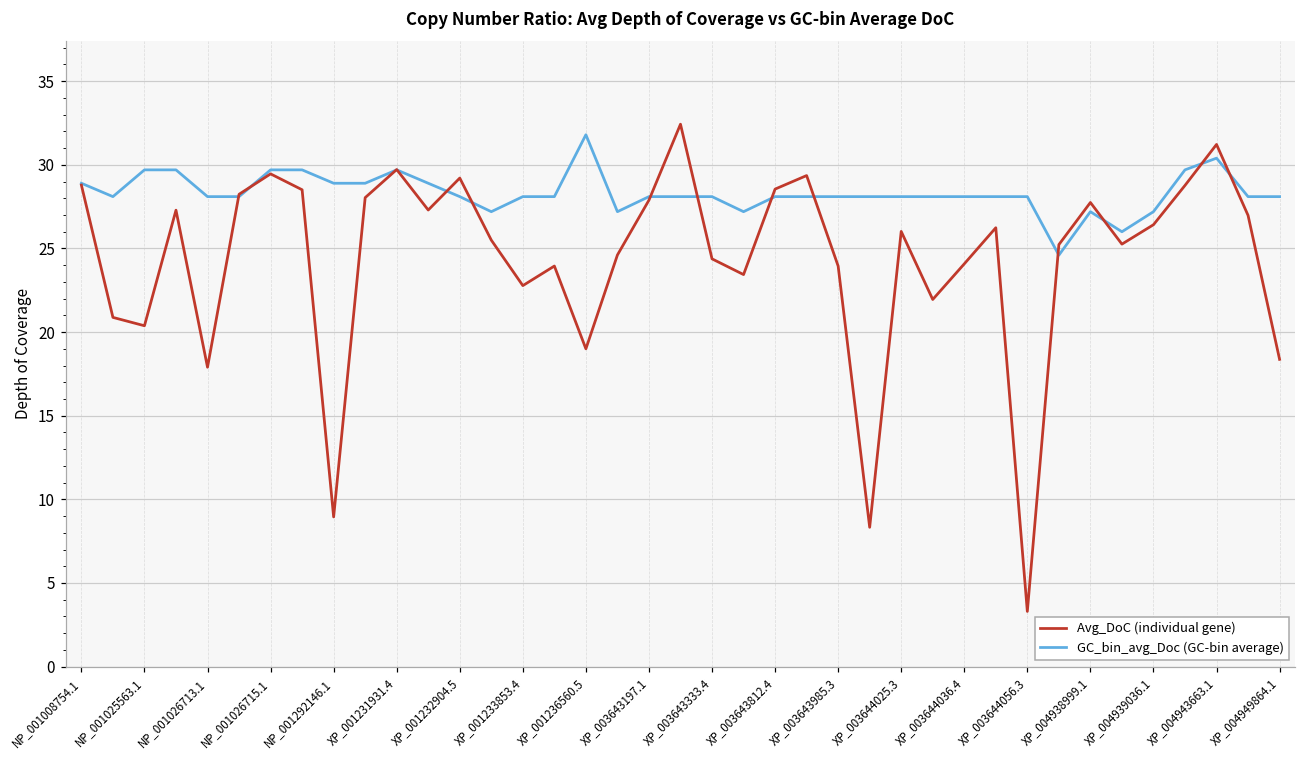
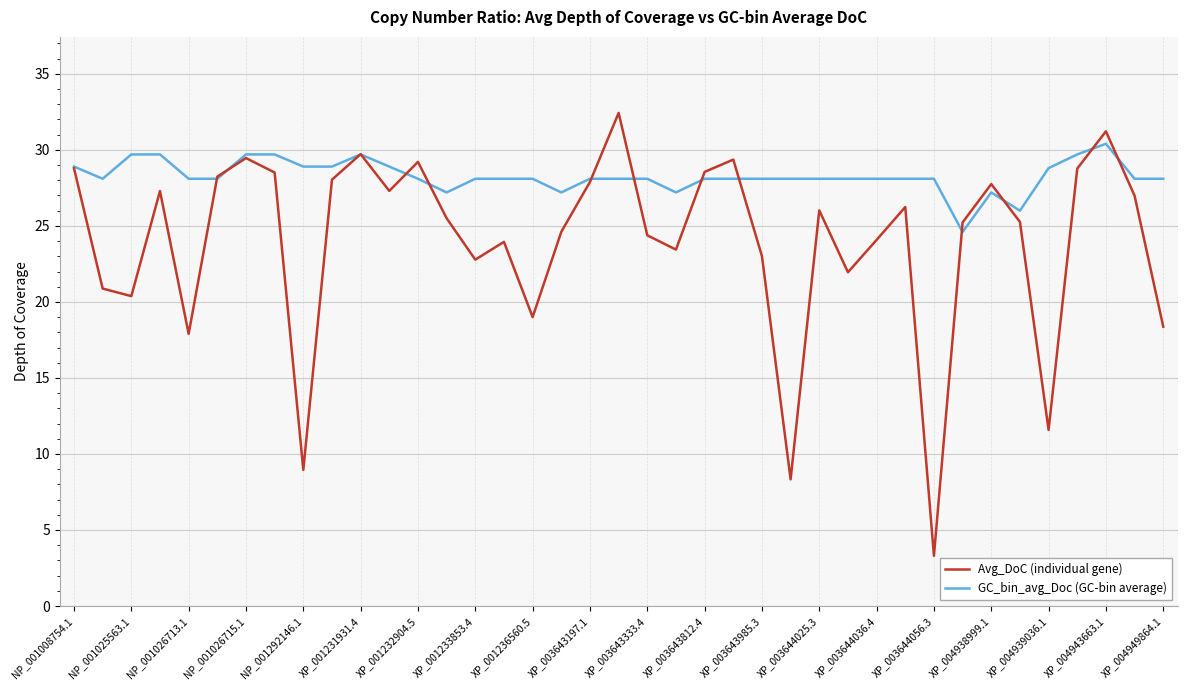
  {
    "Avg_DoC (individual gene)": {
      "NP_001025563.1": 20.4,
      "NP_001026713.1": 17.9,
      "NP_001026715.1": 29.5,
      "NP_001292146.1": 9.0,
      "XP_001232904.5": 29.2,
      "XP_001233853.4": 22.8,
      "XP_001236560.5": 19.0,
      "XP_003643197.1": 27.9,
      "XP_003643333.4": 24.4,
      "XP_003643812.4": 28.6,
-     "XP_003643985.3": 24.0,
+     "XP_003643985.3": 23.0,
      "XP_003644025.3": 26.0,
      "XP_003644036.4": 24.1,
      "XP_003644056.3": 3.3,
      "XP_004938999.1": 27.8,
-     "XP_004939036.1": 26.4,
+     "XP_004939036.1": 11.6,
      "XP_004943663.1": 31.2,
      "XP_004949864.1": 18.4
    },
    "GC_bin_avg_Doc (GC-bin average)": {
      "NP_001025563.1": 29.7,
      "NP_001026713.1": 28.1,
      "NP_001026715.1": 29.7,
      "NP_001292146.1": 28.9,
      "XP_001232904.5": 28.1,
      "XP_001233853.4": 28.1,
-     "XP_001236560.5": 31.8,
+     "XP_001236560.5": 28.1,
      "XP_003643197.1": 28.1,
      "XP_003643333.4": 28.1,
      "XP_003643812.4": 28.1,
      "XP_003643985.3": 28.1,
      "XP_003644025.3": 28.1,
      "XP_003644036.4": 28.1,
      "XP_003644056.3": 28.1,
      "XP_004938999.1": 27.2,
-     "XP_004939036.1": 27.2,
+     "XP_004939036.1": 28.8,
      "XP_004943663.1": 30.4,
      "XP_004949864.1": 28.1
    }
  }
